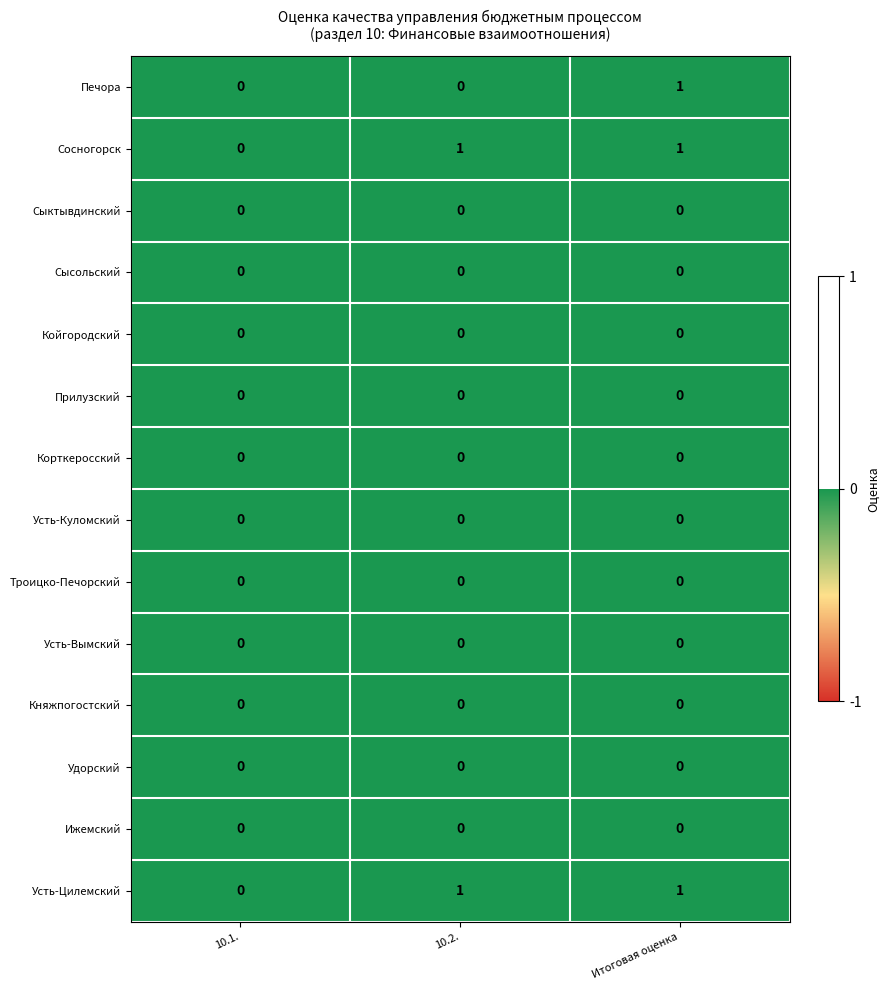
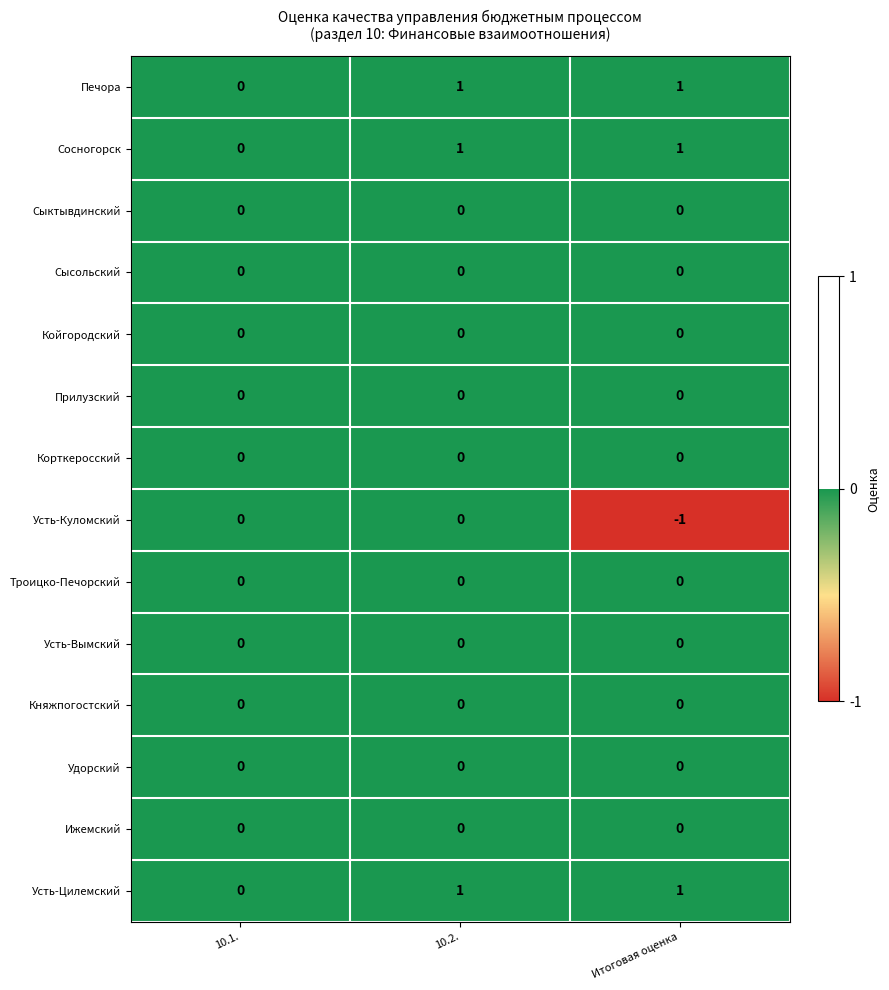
  {
    "Печора": {
      "10.1.": 0,
-     "10.2.": 0,
+     "10.2.": 1,
      "Итоговая оценка": 1
    },
    "Сосногорск": {
      "10.1.": 0,
      "10.2.": 1,
      "Итоговая оценка": 1
    },
    "Сыктывдинский": {
      "10.1.": 0,
      "10.2.": 0,
      "Итоговая оценка": 0
    },
    "Сысольский": {
      "10.1.": 0,
      "10.2.": 0,
      "Итоговая оценка": 0
    },
    "Койгородский": {
      "10.1.": 0,
      "10.2.": 0,
      "Итоговая оценка": 0
    },
    "Прилузский": {
      "10.1.": 0,
      "10.2.": 0,
      "Итоговая оценка": 0
    },
    "Корткеросский": {
      "10.1.": 0,
      "10.2.": 0,
      "Итоговая оценка": 0
    },
    "Усть-Куломский": {
      "10.1.": 0,
      "10.2.": 0,
-     "Итоговая оценка": 0
+     "Итоговая оценка": -1
    },
    "Троицко-Печорский": {
      "10.1.": 0,
      "10.2.": 0,
      "Итоговая оценка": 0
    },
    "Усть-Вымский": {
      "10.1.": 0,
      "10.2.": 0,
      "Итоговая оценка": 0
    },
    "Княжпогостский": {
      "10.1.": 0,
      "10.2.": 0,
      "Итоговая оценка": 0
    },
    "Удорский": {
      "10.1.": 0,
      "10.2.": 0,
      "Итоговая оценка": 0
    },
    "Ижемский": {
      "10.1.": 0,
      "10.2.": 0,
      "Итоговая оценка": 0
    },
    "Усть-Цилемский": {
      "10.1.": 0,
      "10.2.": 1,
      "Итоговая оценка": 1
    }
  }
